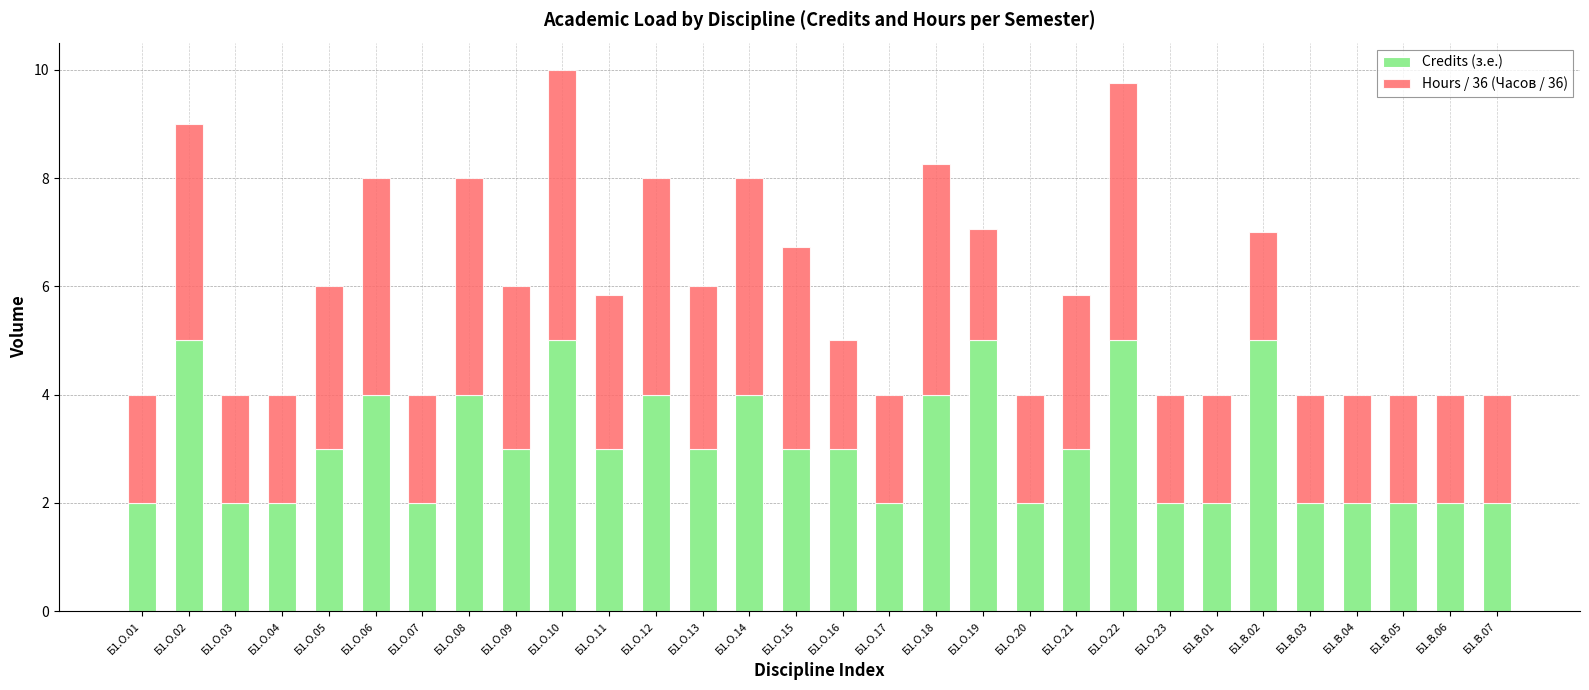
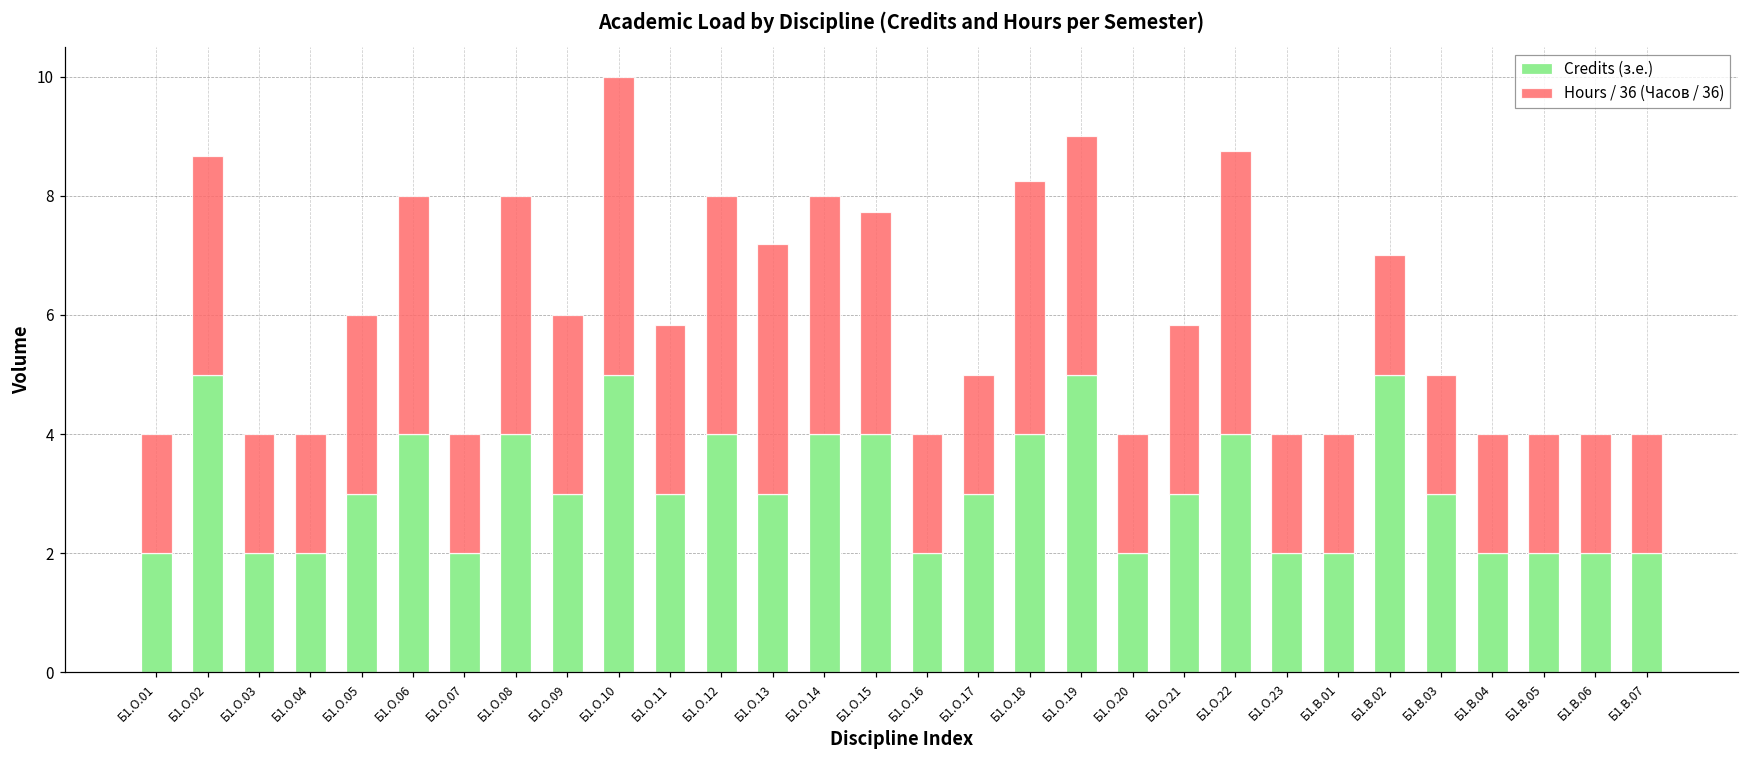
  {
    "Credits (з.е.)": {
      "Б1.О.01": 2,
      "Б1.О.02": 5,
      "Б1.О.03": 2,
      "Б1.О.04": 2,
      "Б1.О.05": 3,
      "Б1.О.06": 4,
      "Б1.О.07": 2,
      "Б1.О.08": 4,
      "Б1.О.09": 3,
      "Б1.О.10": 5,
      "Б1.О.11": 3,
      "Б1.О.12": 4,
      "Б1.О.13": 3,
      "Б1.О.14": 4,
-     "Б1.О.15": 3,
-     "Б1.О.16": 3,
-     "Б1.О.17": 2,
+     "Б1.О.15": 4,
+     "Б1.О.16": 2,
+     "Б1.О.17": 3,
      "Б1.О.18": 4,
      "Б1.О.19": 5,
      "Б1.О.20": 2,
      "Б1.О.21": 3,
-     "Б1.О.22": 5,
+     "Б1.О.22": 4,
      "Б1.О.23": 2,
      "Б1.В.01": 2,
      "Б1.В.02": 5,
-     "Б1.В.03": 2,
+     "Б1.В.03": 3,
      "Б1.В.04": 2,
      "Б1.В.05": 2,
      "Б1.В.06": 2,
      "Б1.В.07": 2
    },
    "Hours / 36 (Часов / 36)": {
      "Б1.О.01": 2.0,
-     "Б1.О.02": 4.0,
+     "Б1.О.02": 3.7,
      "Б1.О.03": 2.0,
      "Б1.О.04": 2.0,
      "Б1.О.05": 3.0,
      "Б1.О.06": 4.0,
      "Б1.О.07": 2.0,
      "Б1.О.08": 4.0,
      "Б1.О.09": 3.0,
      "Б1.О.10": 5.0,
      "Б1.О.11": 2.8,
      "Б1.О.12": 4.0,
-     "Б1.О.13": 3.0,
+     "Б1.О.13": 4.2,
      "Б1.О.14": 4.0,
      "Б1.О.15": 3.7,
      "Б1.О.16": 2.0,
      "Б1.О.17": 2.0,
      "Б1.О.18": 4.3,
-     "Б1.О.19": 2.1,
+     "Б1.О.19": 4.0,
      "Б1.О.20": 2.0,
      "Б1.О.21": 2.8,
      "Б1.О.22": 4.8,
      "Б1.О.23": 2.0,
      "Б1.В.01": 2.0,
      "Б1.В.02": 2.0,
      "Б1.В.03": 2.0,
      "Б1.В.04": 2.0,
      "Б1.В.05": 2.0,
      "Б1.В.06": 2.0,
      "Б1.В.07": 2.0
    }
  }
